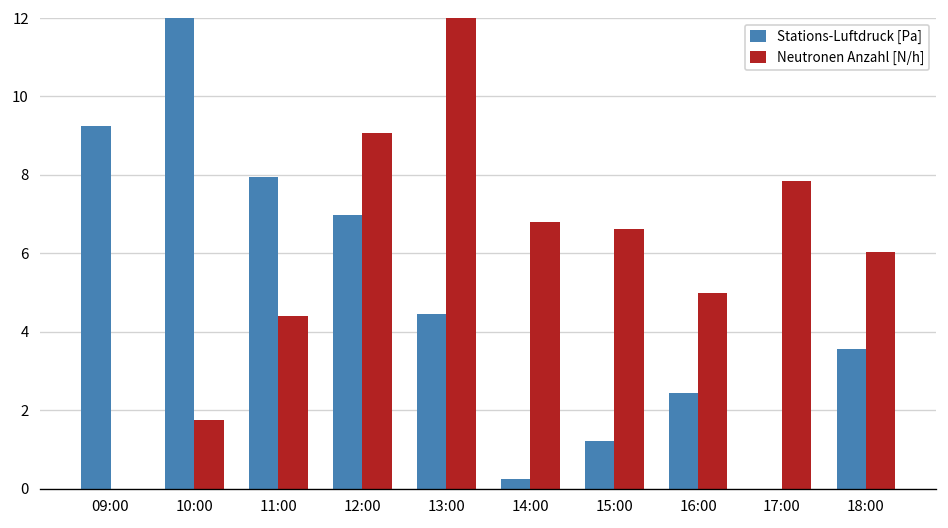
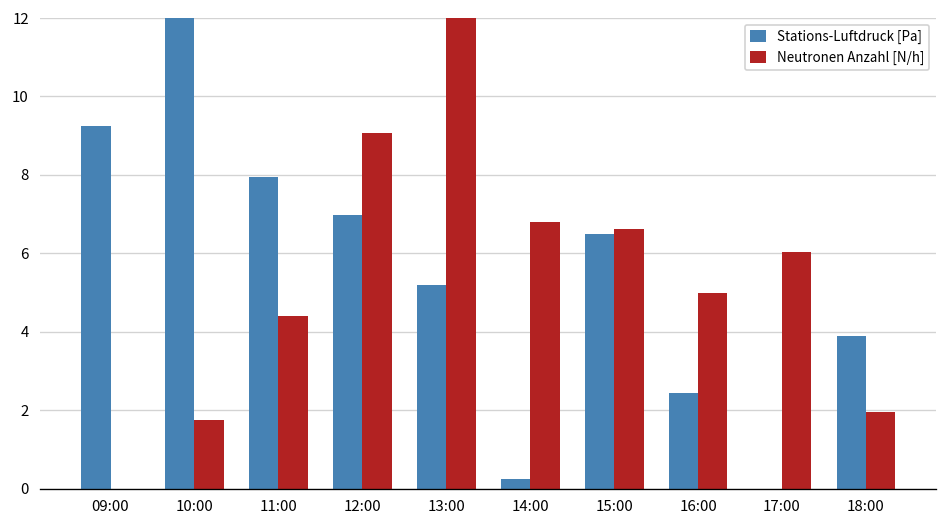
  {
    "Stations-Luftdruck [Pa]": {
      "09:00": 9.2,
      "10:00": 12.0,
      "11:00": 7.9,
      "12:00": 7.0,
-     "13:00": 4.5,
+     "13:00": 5.2,
      "14:00": 0.2,
-     "15:00": 1.2,
+     "15:00": 6.5,
      "16:00": 2.4,
      "17:00": 0.0,
-     "18:00": 3.6
+     "18:00": 3.9
    },
    "Neutronen Anzahl [N/h]": {
      "09:00": 0.0,
      "10:00": 1.8,
      "11:00": 4.4,
      "12:00": 9.1,
      "13:00": 12.0,
      "14:00": 6.8,
      "15:00": 6.6,
      "16:00": 5.0,
-     "17:00": 7.8,
-     "18:00": 6.0
+     "17:00": 6.0,
+     "18:00": 1.9
    }
  }
